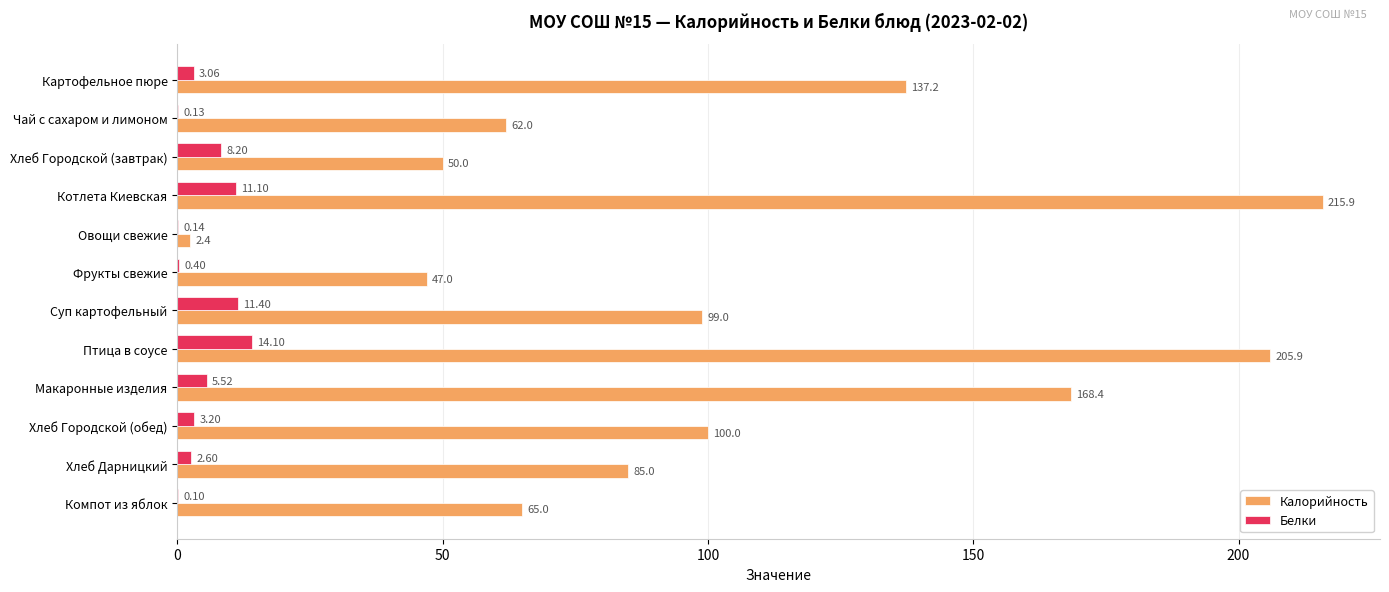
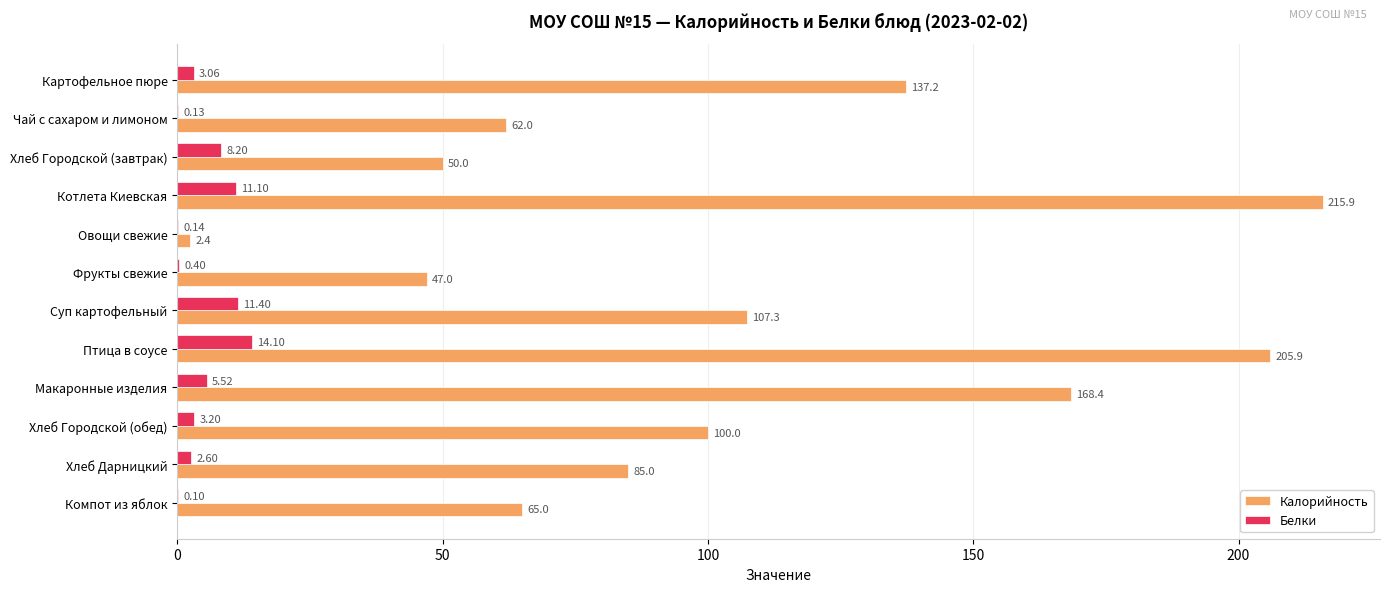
  {
    "Калорийность": {
      "Картофельное пюре": 137.2,
      "Чай с сахаром и лимоном": 62.0,
      "Хлеб Городской (завтрак)": 50.0,
      "Котлета Киевская": 215.9,
      "Овощи свежие": 2.4,
      "Фрукты свежие": 47.0,
-     "Суп картофельный": 99.0,
+     "Суп картофельный": 107.3,
      "Птица в соусе": 205.9,
      "Макаронные изделия": 168.4,
      "Хлеб Городской (обед)": 100.0,
      "Хлеб Дарницкий": 85.0,
      "Компот из яблок": 65.0
    },
    "Белки": {
      "Картофельное пюре": 3.06,
      "Чай с сахаром и лимоном": 0.13,
      "Хлеб Городской (завтрак)": 8.20,
      "Котлета Киевская": 11.10,
      "Овощи свежие": 0.14,
      "Фрукты свежие": 0.40,
      "Суп картофельный": 11.40,
      "Птица в соусе": 14.10,
      "Макаронные изделия": 5.52,
      "Хлеб Городской (обед)": 3.20,
      "Хлеб Дарницкий": 2.60,
      "Компот из яблок": 0.10
    }
  }
